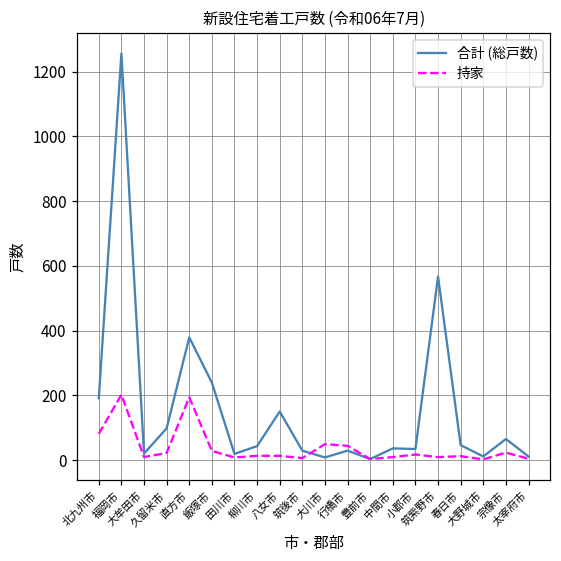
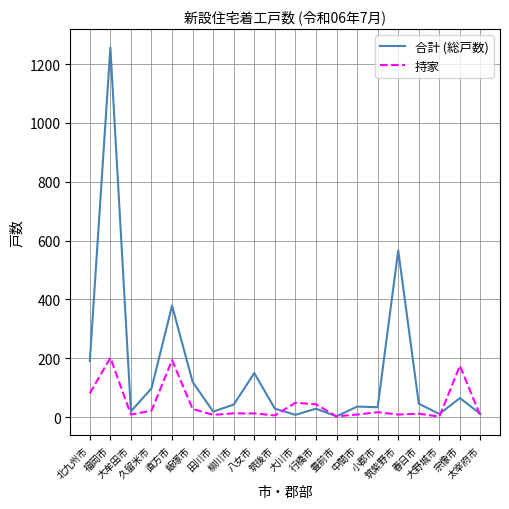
  {
    "合計 (総戸数)": {
      "北九州市": 190,
      "福岡市": 1260,
      "大牟田市": 20,
      "久留米市": 100,
      "直方市": 380,
-     "飯塚市": 240,
+     "飯塚市": 120,
      "田川市": 20,
      "柳川市": 40,
      "八女市": 150,
      "筑後市": 30,
      "大川市": 10,
      "行橋市": 30,
      "中間市": 40,
      "小郡市": 30,
      "筑紫野市": 570,
      "春日市": 50,
      "大野城市": 10,
      "宗像市": 70
    },
    "持家": {
      "北九州市": 80,
      "福岡市": 200,
      "大牟田市": 10,
      "久留米市": 20,
      "直方市": 190,
      "飯塚市": 30,
      "田川市": 10,
      "柳川市": 10,
      "八女市": 10,
      "筑後市": 10,
      "大川市": 50,
      "行橋市": 40,
      "中間市": 10,
      "小郡市": 20,
      "筑紫野市": 10,
      "春日市": 10,
      "大野城市": 0,
-     "宗像市": 20
+     "宗像市": 180
    }
  }
